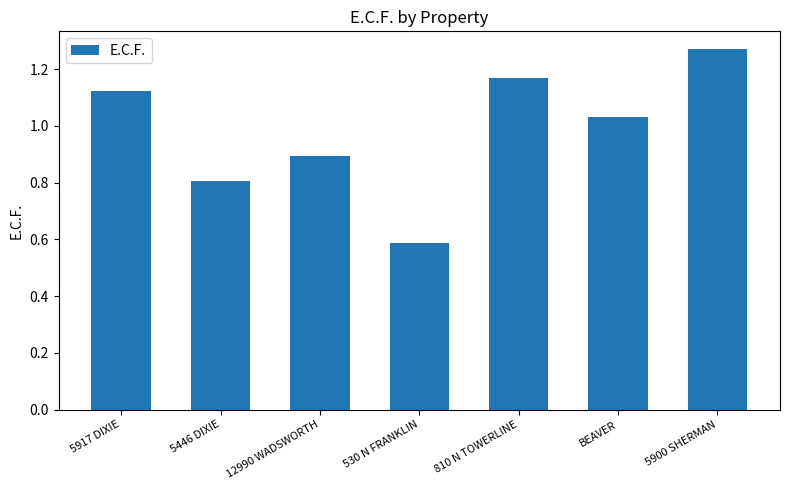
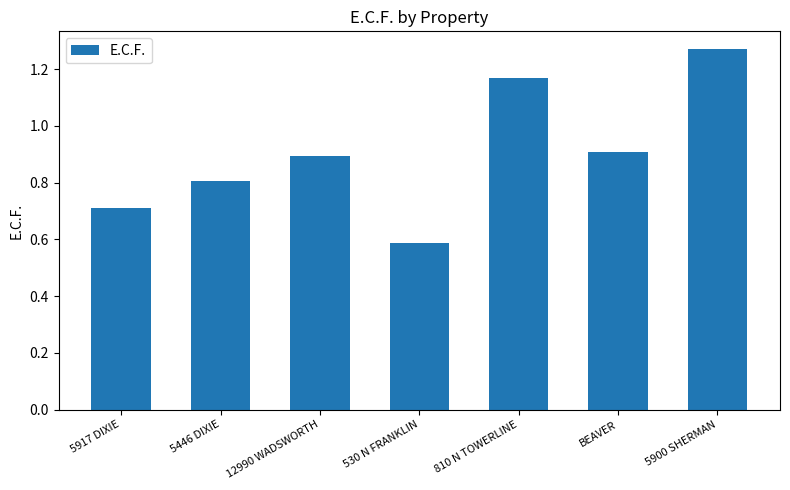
  {
-   "5917 DIXIE": 1.12,
+   "5917 DIXIE": 0.71,
    "5446 DIXIE": 0.81,
    "12990 WADSWORTH": 0.90,
    "530 N FRANKLIN": 0.59,
    "810 N TOWERLINE": 1.17,
-   "BEAVER": 1.03,
+   "BEAVER": 0.91,
    "5900 SHERMAN": 1.27
  }
